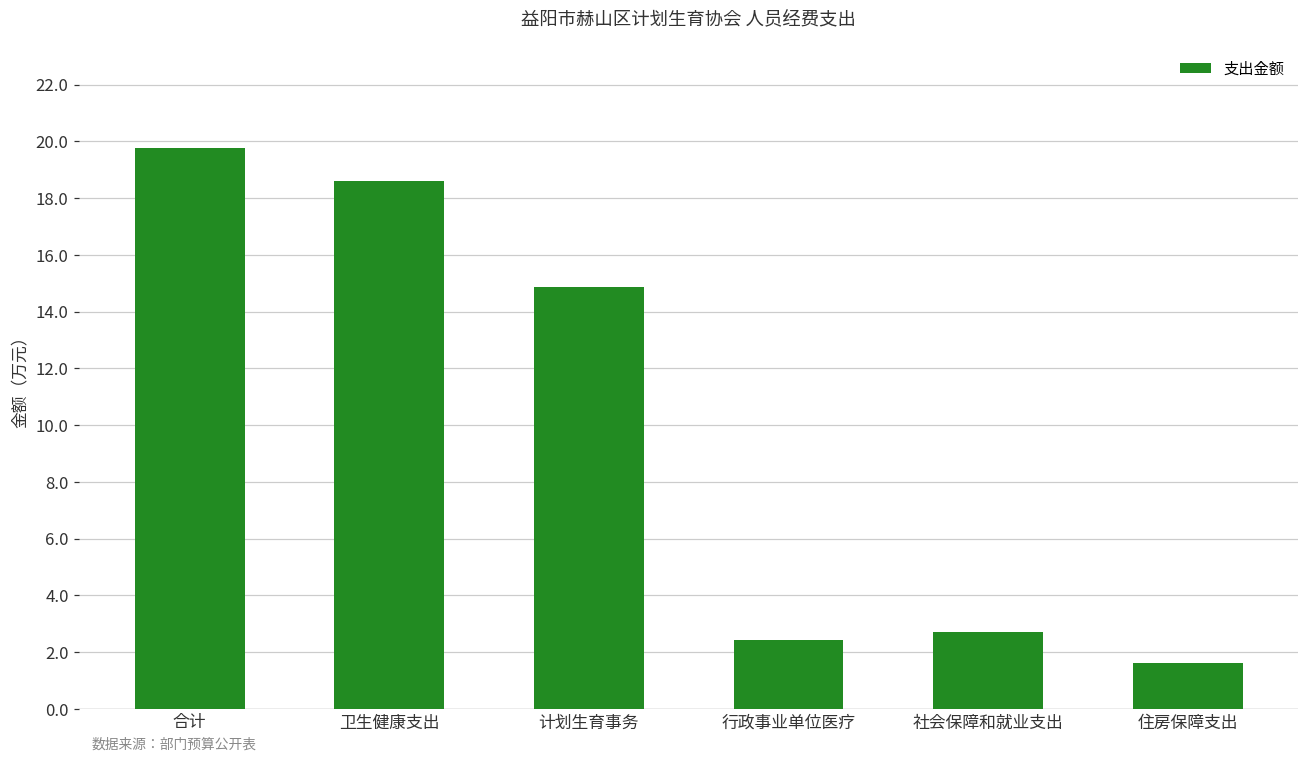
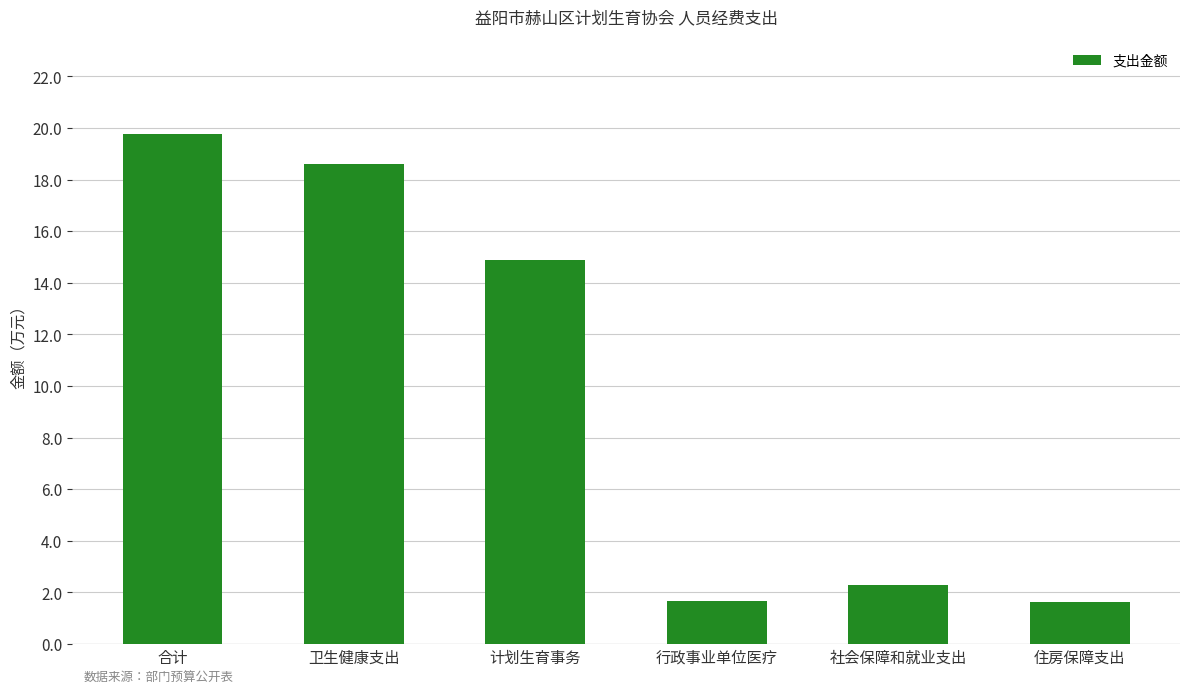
  {
    "合计": 19.8,
    "卫生健康支出": 18.6,
    "计划生育事务": 14.9,
-   "行政事业单位医疗": 2.4,
-   "社会保障和就业支出": 2.7,
+   "行政事业单位医疗": 1.7,
+   "社会保障和就业支出": 2.3,
    "住房保障支出": 1.6
  }
